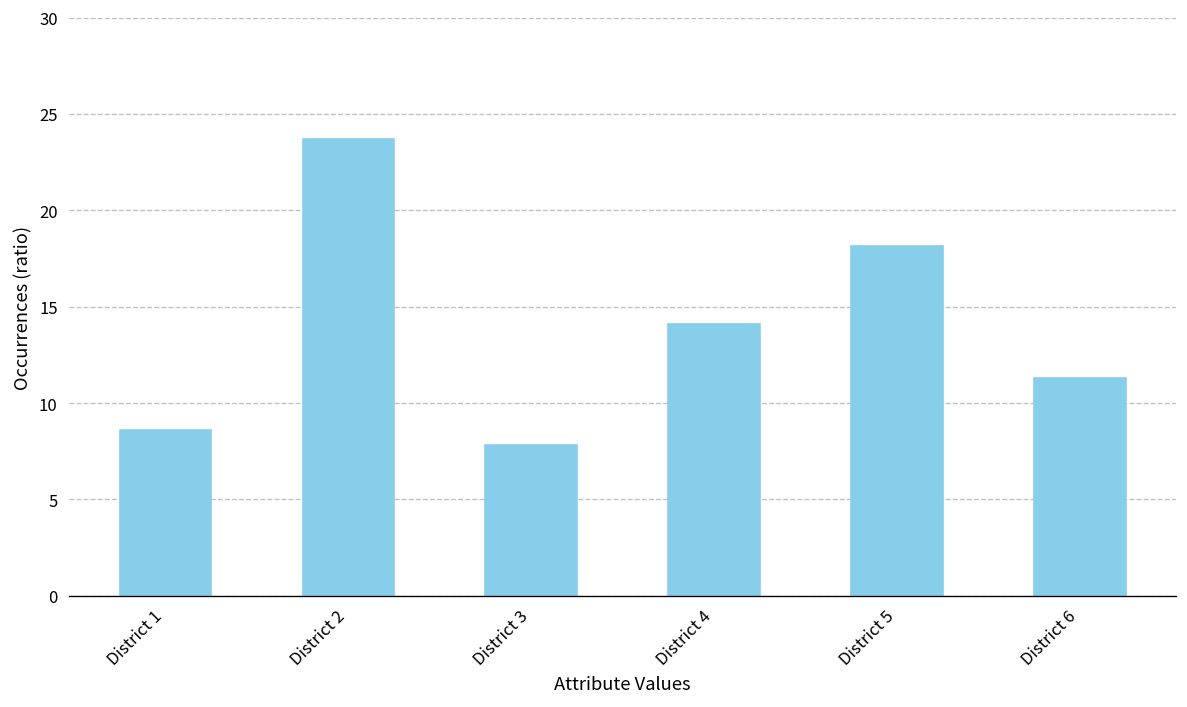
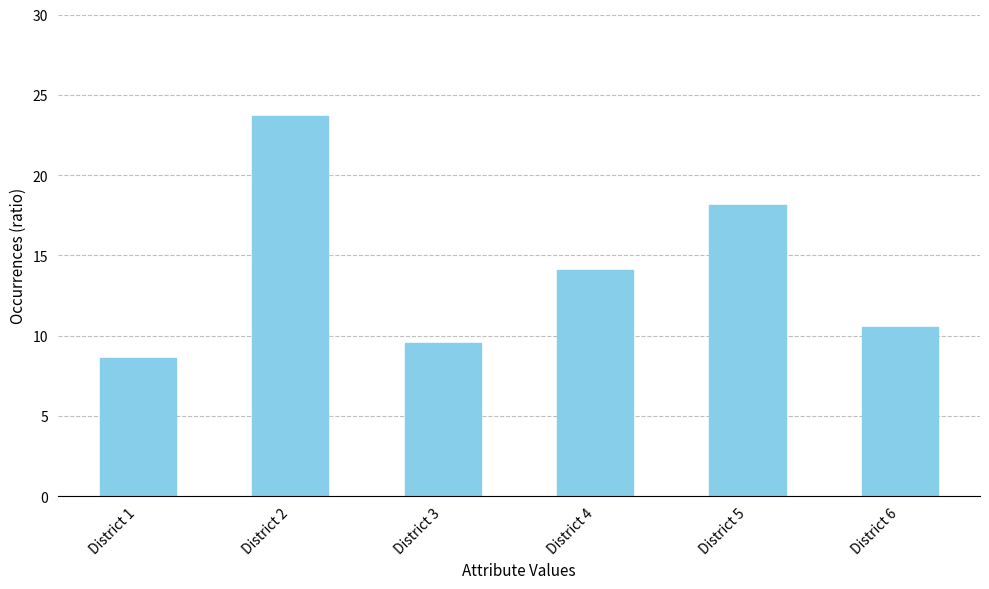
  {
    "District 1": 8.6,
    "District 2": 23.7,
-   "District 3": 7.8,
+   "District 3": 9.5,
    "District 4": 14.1,
    "District 5": 18.1,
-   "District 6": 11.3
+   "District 6": 10.5
  }
